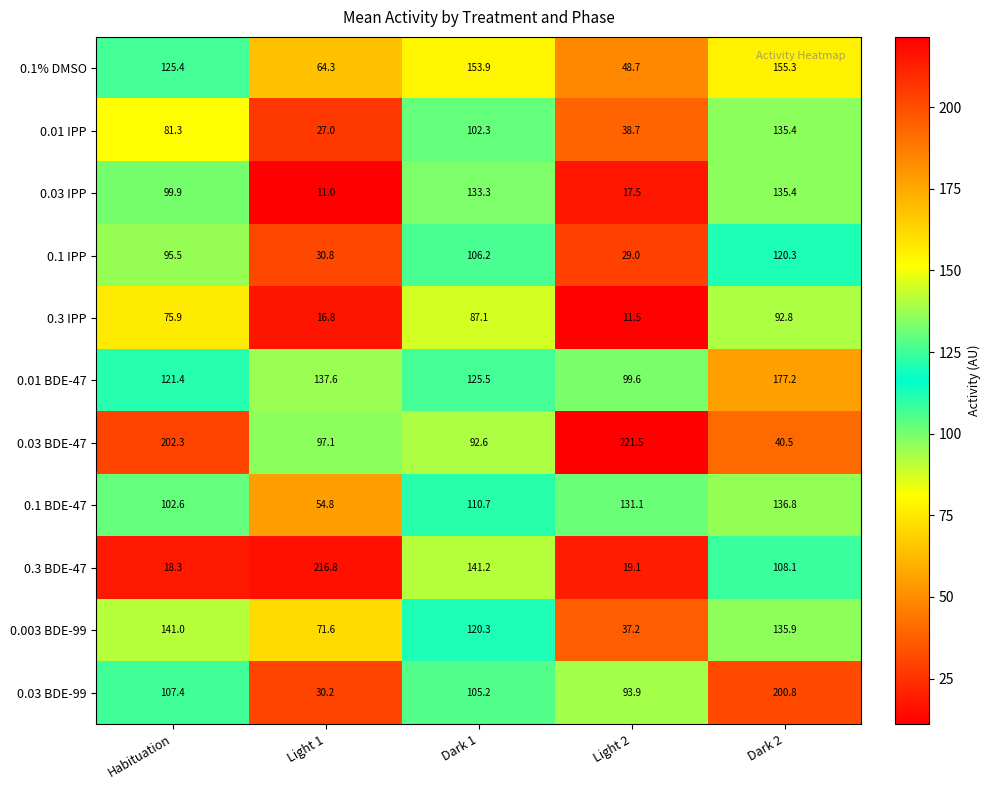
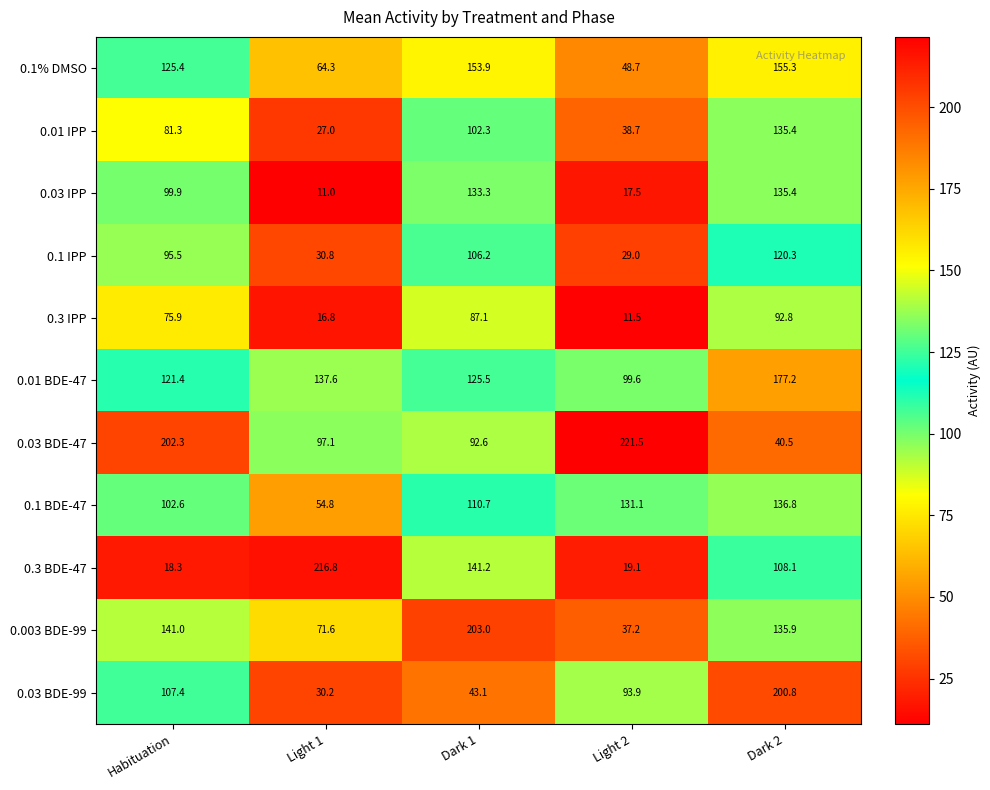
  {
    "0.1% DMSO": {
      "Habituation": 125.4,
      "Light 1": 64.3,
      "Dark 1": 153.9,
      "Light 2": 48.7
    },
    "0.01 IPP": {
      "Habituation": 81.3,
      "Light 1": 27.0,
      "Dark 1": 102.3,
      "Light 2": 38.7,
      "Dark 2": 135.4
    },
    "0.03 IPP": {
      "Habituation": 99.9,
      "Light 1": 11.0,
      "Dark 1": 133.3,
      "Light 2": 17.5,
      "Dark 2": 135.4
    },
    "0.1 IPP": {
      "Habituation": 95.5,
      "Light 1": 30.8,
      "Dark 1": 106.2,
      "Light 2": 29.0,
      "Dark 2": 120.3
    },
    "0.3 IPP": {
      "Habituation": 75.9,
      "Light 1": 16.8,
      "Dark 1": 87.1,
      "Light 2": 11.5,
      "Dark 2": 92.8
    },
    "0.01 BDE-47": {
      "Habituation": 121.4,
      "Light 1": 137.6,
      "Dark 1": 125.5,
      "Light 2": 99.6,
      "Dark 2": 177.2
    },
    "0.03 BDE-47": {
      "Habituation": 202.3,
      "Light 1": 97.1,
      "Dark 1": 92.6,
      "Light 2": 221.5,
      "Dark 2": 40.5
    },
    "0.1 BDE-47": {
      "Habituation": 102.6,
      "Light 1": 54.8,
      "Dark 1": 110.7,
      "Light 2": 131.1,
      "Dark 2": 136.8
    },
    "0.3 BDE-47": {
      "Habituation": 18.3,
      "Light 1": 216.8,
      "Dark 1": 141.2,
      "Light 2": 19.1,
      "Dark 2": 108.1
    },
    "0.003 BDE-99": {
      "Habituation": 141.0,
      "Light 1": 71.6,
-     "Dark 1": 120.3,
+     "Dark 1": 203.0,
      "Light 2": 37.2,
      "Dark 2": 135.9
    },
    "0.03 BDE-99": {
      "Habituation": 107.4,
      "Light 1": 30.2,
-     "Dark 1": 105.2,
+     "Dark 1": 43.1,
      "Light 2": 93.9,
      "Dark 2": 200.8
    }
  }
